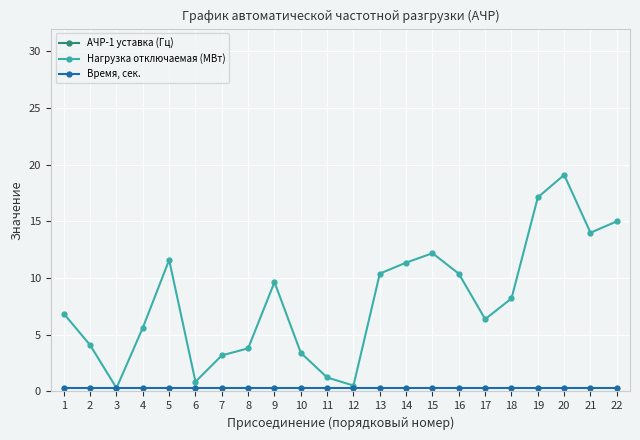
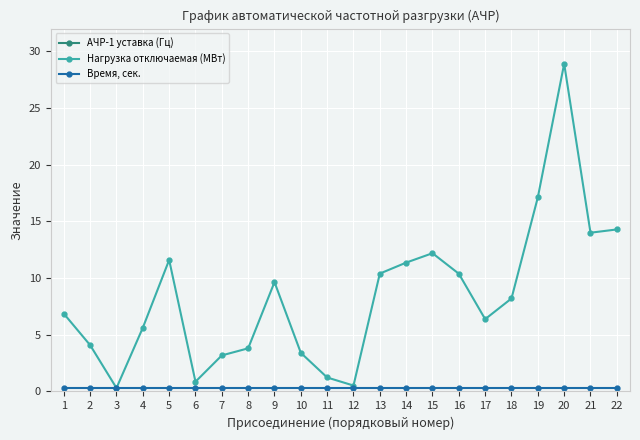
  {
    "Нагрузка отключаемая (МВт)": {
      "1": 6.9,
      "2": 4.1,
      "4": 5.6,
      "5": 11.6,
      "6": 0.9,
      "7": 3.2,
      "8": 3.8,
      "9": 9.6,
      "10": 3.4,
      "11": 1.2,
      "12": 0.5,
      "13": 10.4,
      "14": 11.4,
      "15": 12.2,
      "16": 10.4,
      "17": 6.4,
      "18": 8.2,
      "19": 17.1,
-     "20": 19.1,
+     "20": 28.9,
      "21": 14.0,
-     "22": 15.0
+     "22": 14.3
    }
  }
